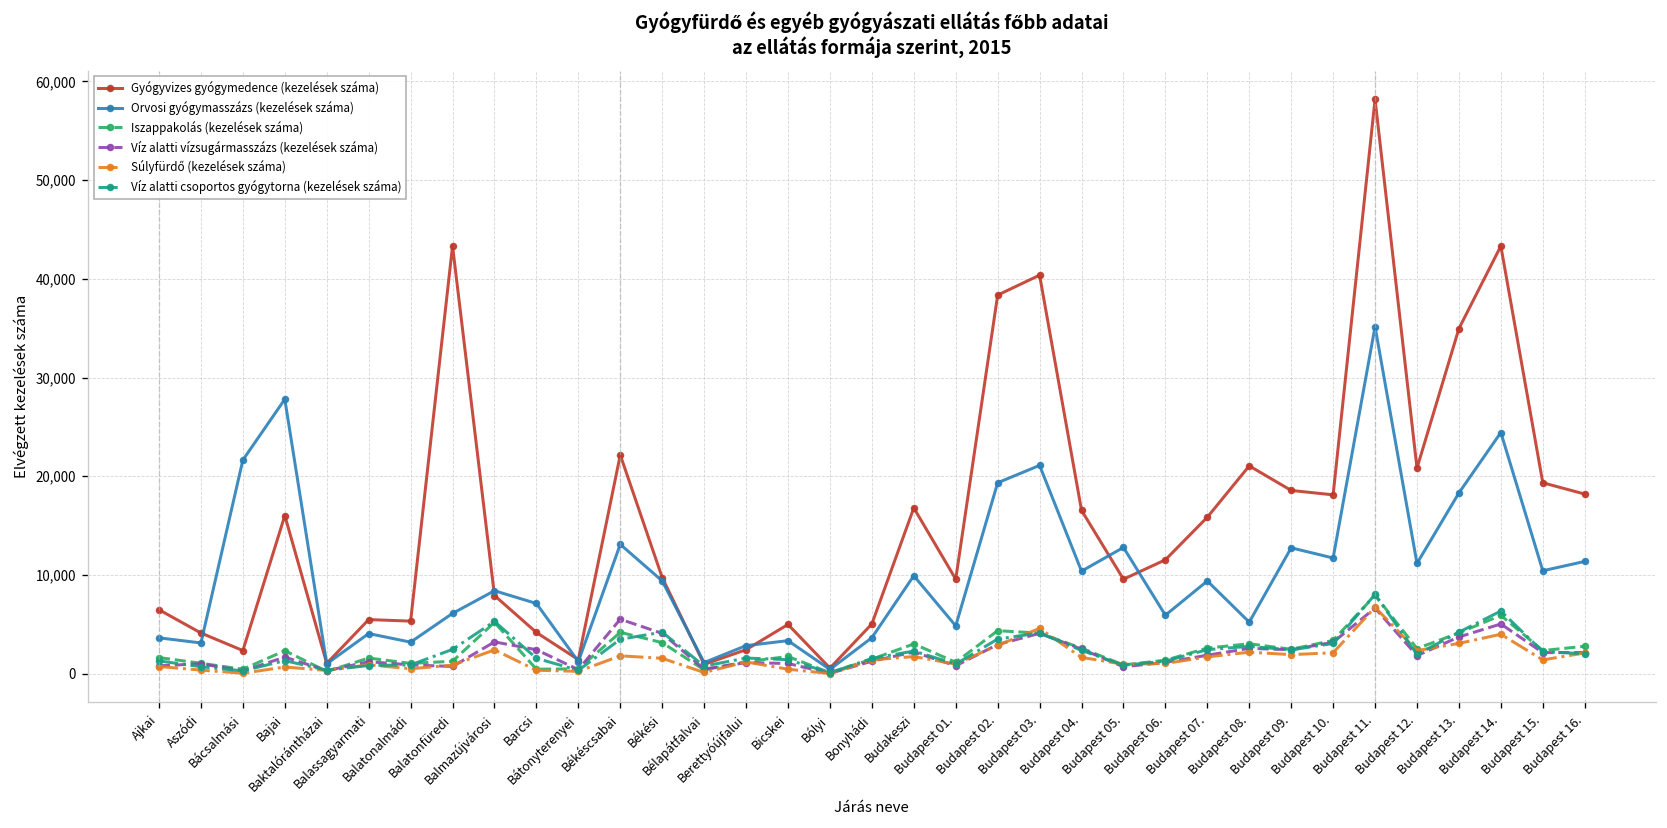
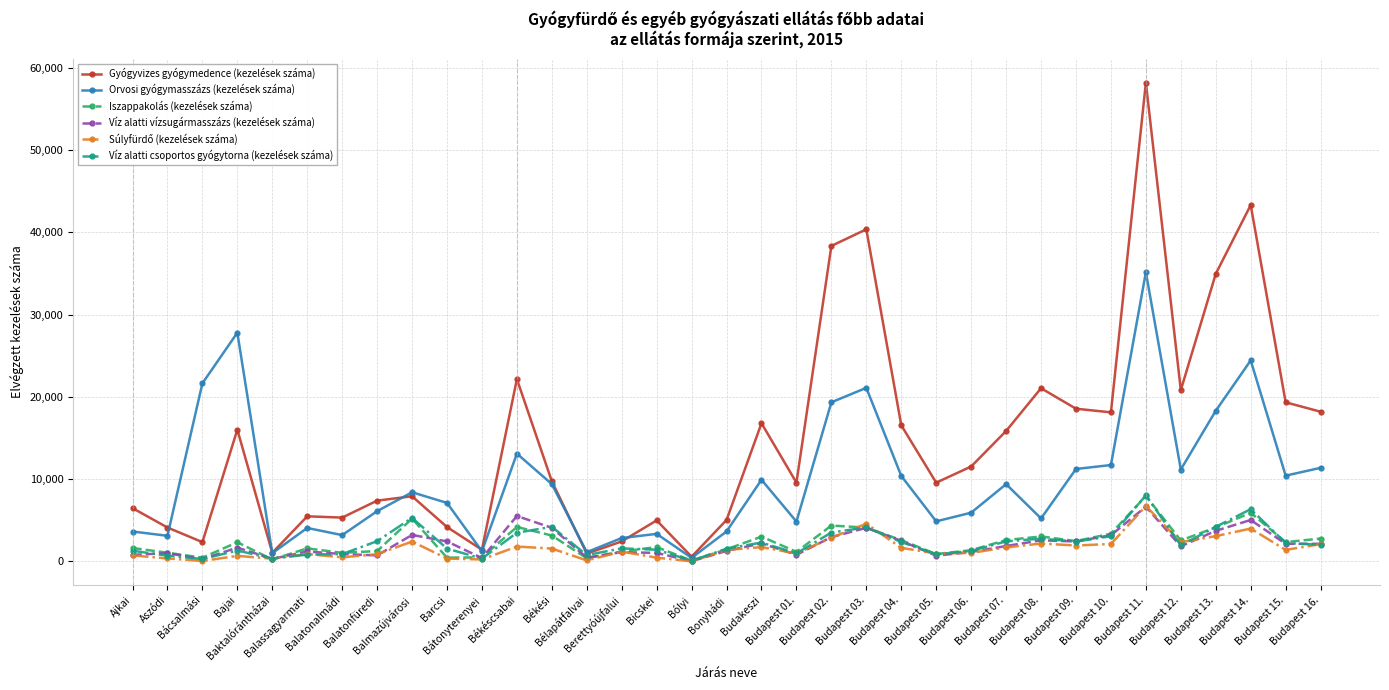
  {
    "Gyógyvizes gyógymedence (kezelések száma)": {
      "Ajkai": "6,000",
      "Aszódi": "4,000",
      "Bácsalmási": "2,000",
      "Bajai": "16,000",
      "Balassagyarmati": "5,000",
      "Balatonalmádi": "5,000",
-     "Balatonfüredi": "43,000",
+     "Balatonfüredi": "7,000",
      "Balmazújvárosi": "8,000",
      "Barcsi": "4,000",
      "Békéscsabai": "22,000",
      "Békési": "10,000",
      "Berettyóújfalui": "2,000",
      "Bicskei": "5,000",
      "Bonyhádi": "5,000",
      "Budakeszi": "17,000",
      "Budapest 01.": "10,000",
      "Budapest 02.": "38,000",
      "Budapest 03.": "40,000",
      "Budapest 04.": "17,000",
      "Budapest 05.": "10,000",
      "Budapest 06.": "12,000",
      "Budapest 07.": "16,000",
      "Budapest 08.": "21,000",
      "Budapest 09.": "19,000",
      "Budapest 10.": "18,000",
      "Budapest 11.": "58,000",
      "Budapest 12.": "21,000",
      "Budapest 13.": "35,000",
      "Budapest 14.": "43,000",
      "Budapest 15.": "19,000",
      "Budapest 16.": "18,000"
    },
    "Orvosi gyógymasszázs (kezelések száma)": {
      "Ajkai": "4,000",
      "Aszódi": "3,000",
      "Bácsalmási": "22,000",
      "Bajai": "28,000",
      "Balassagyarmati": "4,000",
      "Balatonalmádi": "3,000",
      "Balatonfüredi": "6,000",
      "Balmazújvárosi": "8,000",
      "Barcsi": "7,000",
      "Békéscsabai": "13,000",
      "Békési": "9,000",
      "Berettyóújfalui": "3,000",
      "Bicskei": "3,000",
      "Bonyhádi": "4,000",
      "Budakeszi": "10,000",
      "Budapest 01.": "5,000",
      "Budapest 02.": "19,000",
      "Budapest 03.": "21,000",
      "Budapest 04.": "10,000",
-     "Budapest 05.": "13,000",
+     "Budapest 05.": "5,000",
      "Budapest 06.": "6,000",
      "Budapest 07.": "9,000",
      "Budapest 08.": "5,000",
-     "Budapest 09.": "13,000",
+     "Budapest 09.": "11,000",
      "Budapest 10.": "12,000",
      "Budapest 11.": "35,000",
      "Budapest 12.": "11,000",
      "Budapest 13.": "18,000",
      "Budapest 14.": "24,000",
      "Budapest 15.": "10,000",
      "Budapest 16.": "11,000"
    },
    "Víz alatti vízsugármasszázs (kezelések száma)": {
      "Bajai": "2,000",
      "Balassagyarmati": "1,000",
      "Balmazújvárosi": "3,000",
      "Barcsi": "2,000",
      "Békéscsabai": "6,000",
      "Bicskei": "1,000",
      "Budapest 13.": "4,000",
      "Budapest 14.": "5,000"
    },
    "Súlyfürdő (kezelések száma)": {
      "Aszódi": "0",
      "Bajai": "1,000",
      "Balatonalmádi": "1,000",
      "Balmazújvárosi": "2,000",
      "Békéscsabai": "2,000",
      "Békési": "2,000",
      "Bicskei": "0",
      "Budakeszi": "2,000",
      "Budapest 03.": "5,000",
      "Budapest 04.": "2,000",
      "Budapest 08.": "2,000",
      "Budapest 09.": "2,000",
      "Budapest 10.": "2,000",
      "Budapest 13.": "3,000",
      "Budapest 14.": "4,000",
      "Budapest 15.": "1,000"
    }
  }
